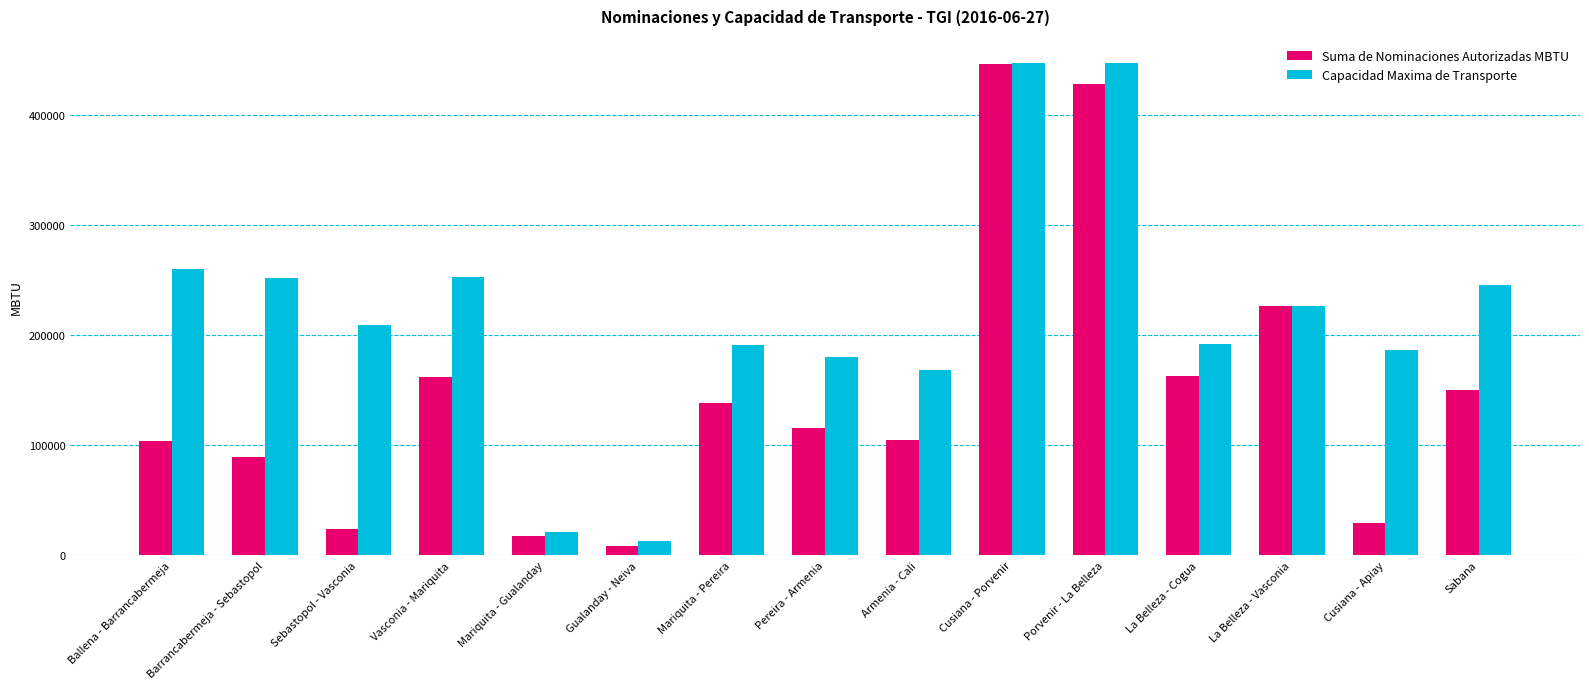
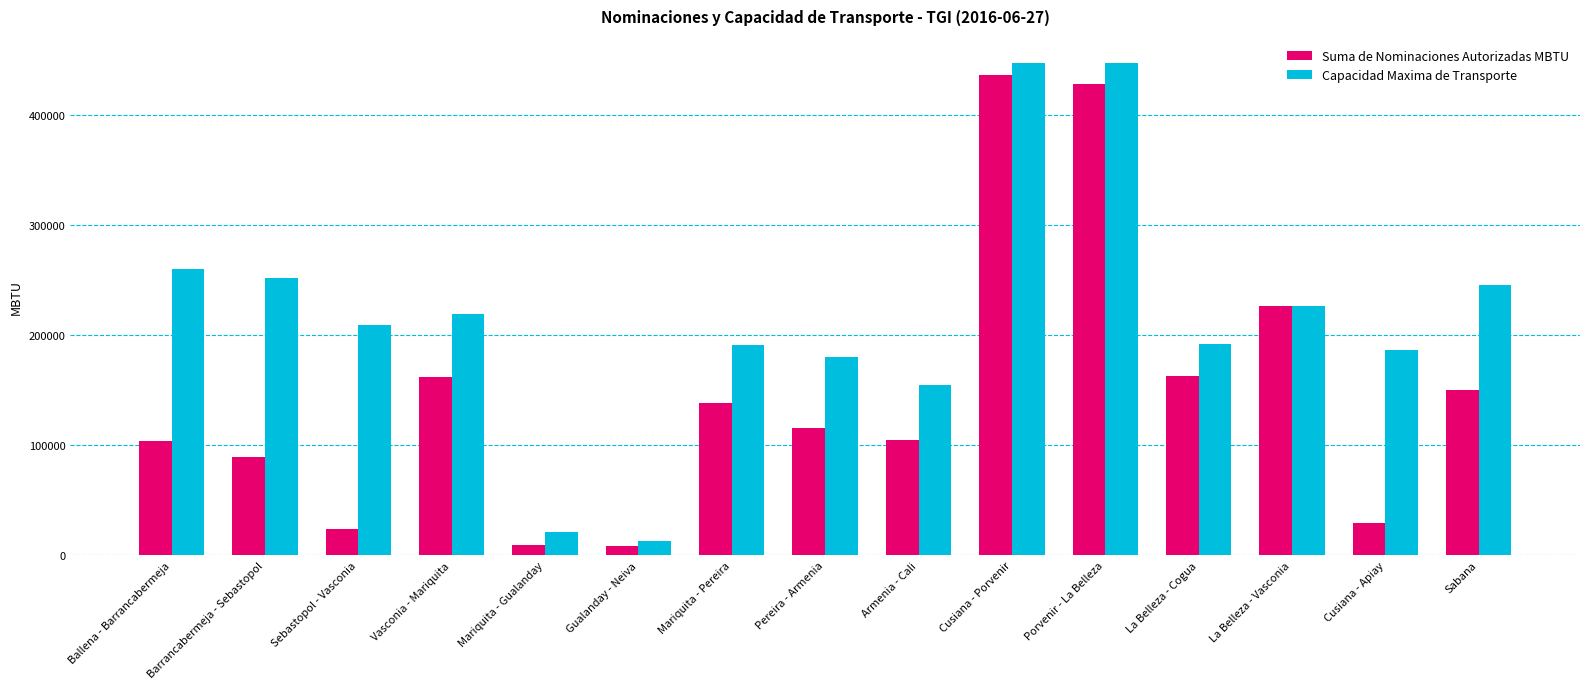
  {
    "Suma de Nominaciones Autorizadas MBTU": {
      "Ballena - Barrancabermeja": 104000,
      "Barrancabermeja - Sebastopol": 90000,
      "Sebastopol - Vasconia": 24000,
      "Vasconia - Mariquita": 162000,
-     "Mariquita - Gualanday": 18000,
+     "Mariquita - Gualanday": 10000,
      "Gualanday - Neiva": 8000,
      "Mariquita - Pereira": 139000,
      "Pereira - Armenia": 116000,
      "Armenia - Cali": 104000,
-     "Cusiana - Porvenir": 446000,
+     "Cusiana - Porvenir": 437000,
      "Porvenir - La Belleza": 428000,
      "La Belleza - Cogua": 163000,
      "La Belleza - Vasconia": 227000,
      "Cusiana - Apiay": 29000,
      "Sabana": 151000
    },
    "Capacidad Maxima de Transporte": {
      "Ballena - Barrancabermeja": 261000,
      "Barrancabermeja - Sebastopol": 253000,
      "Sebastopol - Vasconia": 210000,
-     "Vasconia - Mariquita": 253000,
+     "Vasconia - Mariquita": 219000,
      "Mariquita - Gualanday": 21000,
      "Gualanday - Neiva": 13000,
      "Mariquita - Pereira": 192000,
      "Pereira - Armenia": 180000,
-     "Armenia - Cali": 169000,
+     "Armenia - Cali": 154000,
      "Cusiana - Porvenir": 447000,
      "Porvenir - La Belleza": 447000,
      "La Belleza - Cogua": 192000,
      "La Belleza - Vasconia": 227000,
      "Cusiana - Apiay": 187000,
      "Sabana": 245000
    }
  }
